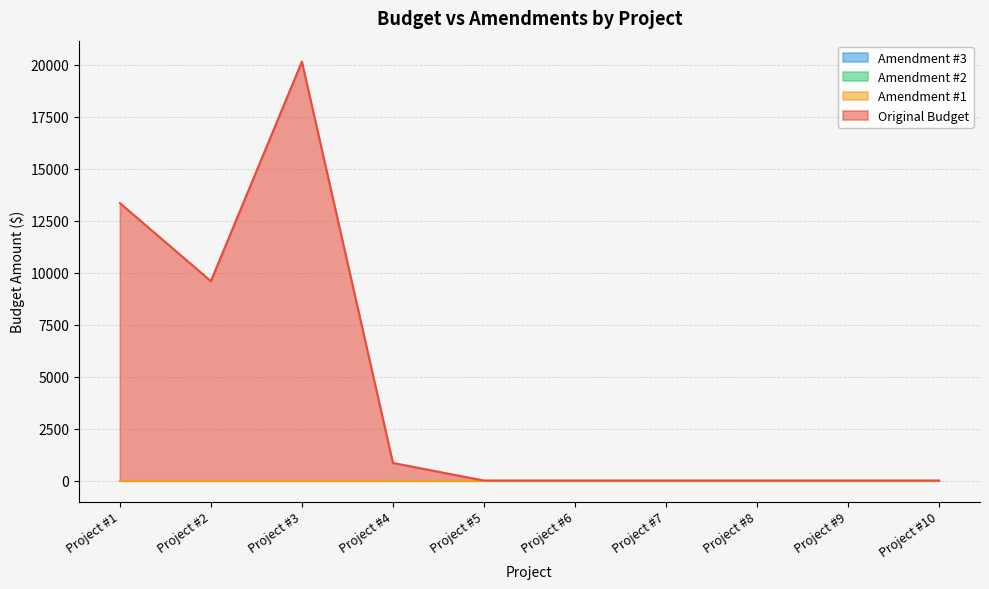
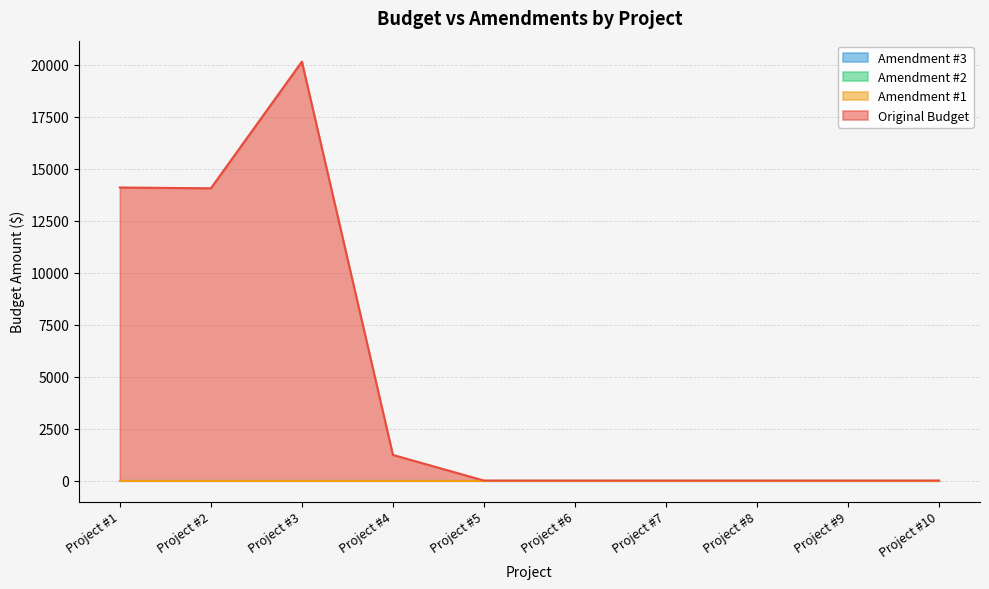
  {
    "Amendment #1": {
      "Project #1": 0,
      "Project #2": 0,
      "Project #3": 0,
      "Project #4": 0
    },
    "Original Budget": {
-     "Project #1": 13400,
-     "Project #2": 9600,
+     "Project #1": 14100,
+     "Project #2": 14100,
      "Project #3": 20200,
-     "Project #4": 800
+     "Project #4": 1200
    }
  }
